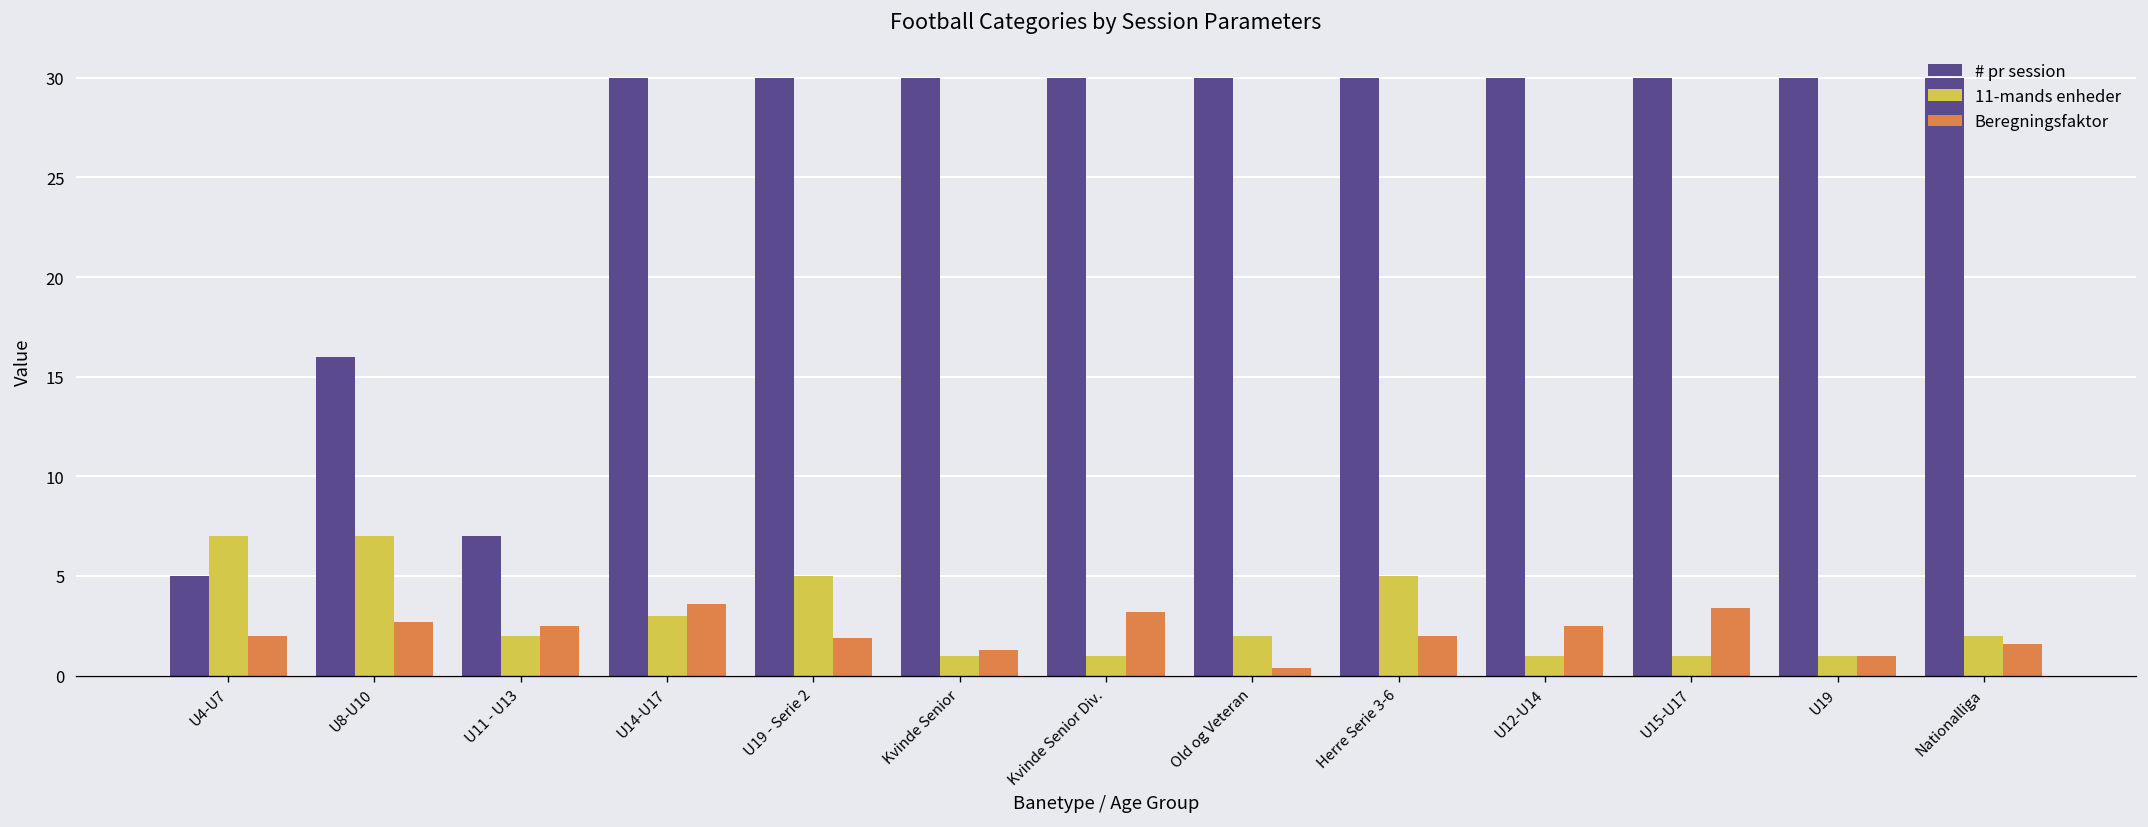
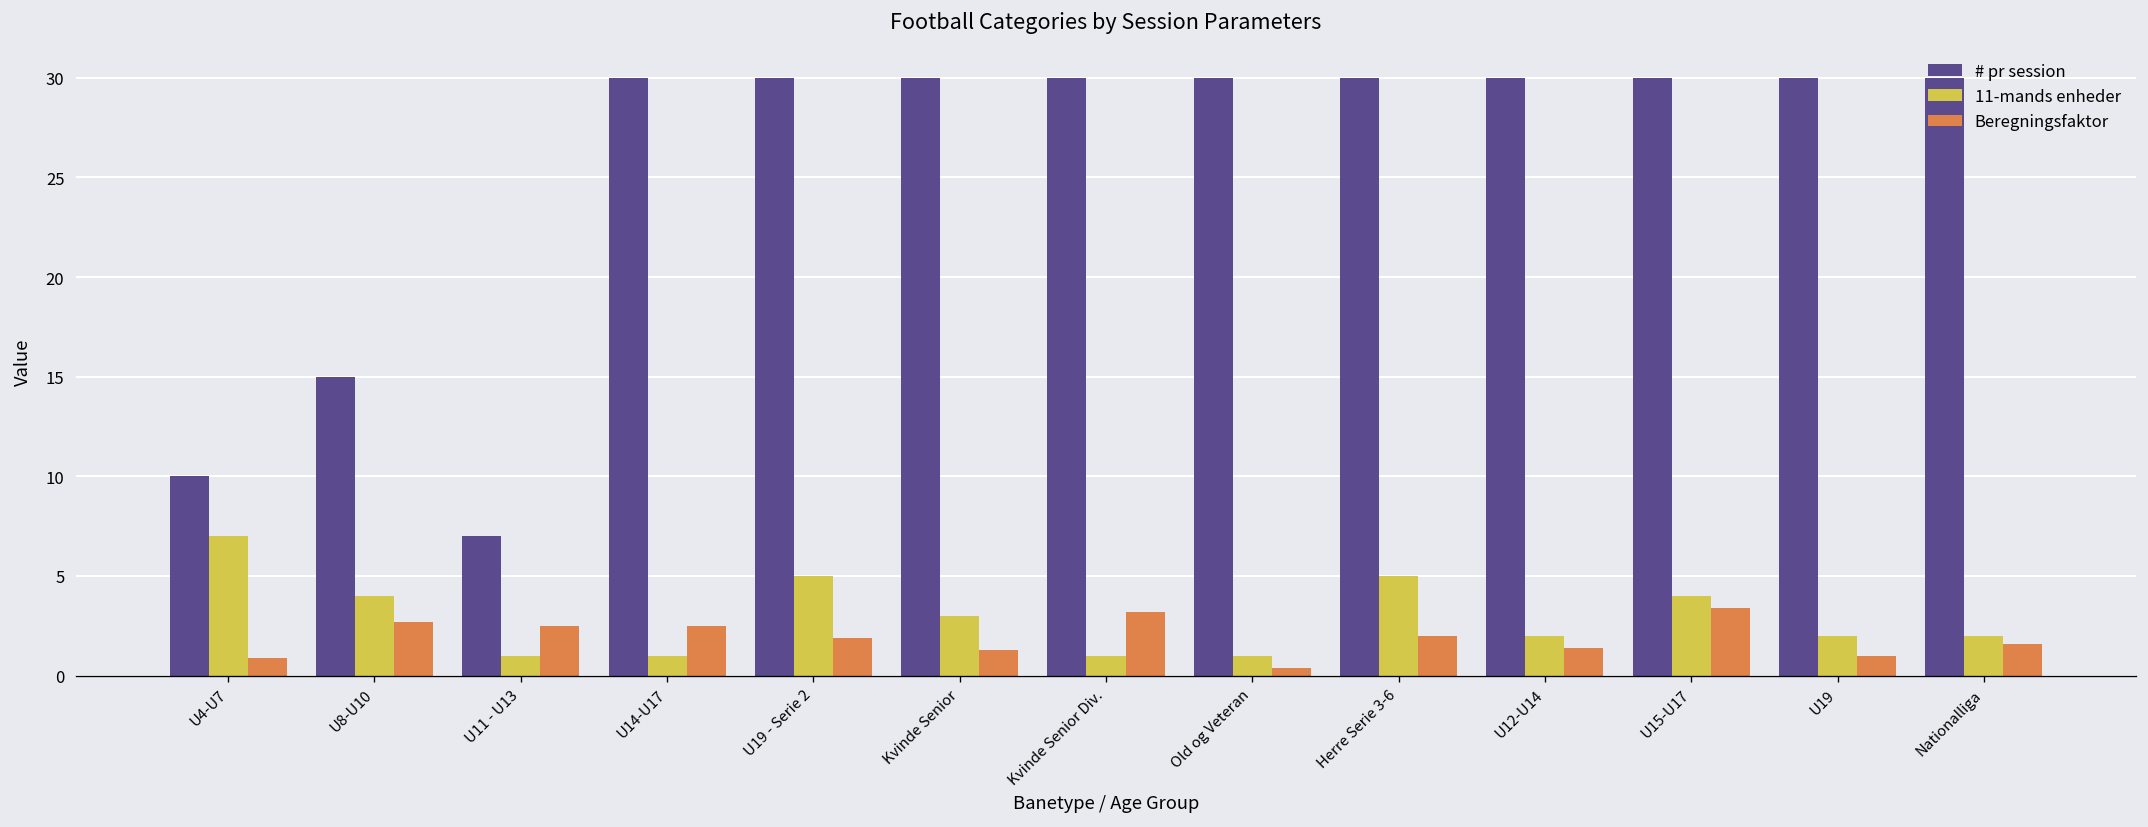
  {
    "# pr session": {
-     "U4-U7": 5,
-     "U8-U10": 16,
+     "U4-U7": 10,
+     "U8-U10": 15,
      "U11 - U13": 7,
      "U14-U17": 30,
      "U19 - Serie 2": 30,
      "Kvinde Senior": 30,
      "Kvinde Senior Div.": 30,
      "Old og Veteran": 30,
      "Herre Serie 3-6": 30,
      "U12-U14": 30,
      "U15-U17": 30,
      "U19": 30,
      "Nationalliga": 30
    },
    "11-mands enheder": {
      "U4-U7": 7,
-     "U8-U10": 7,
-     "U11 - U13": 2,
-     "U14-U17": 3,
+     "U8-U10": 4,
+     "U11 - U13": 1,
+     "U14-U17": 1,
      "U19 - Serie 2": 5,
-     "Kvinde Senior": 1,
+     "Kvinde Senior": 3,
      "Kvinde Senior Div.": 1,
-     "Old og Veteran": 2,
+     "Old og Veteran": 1,
      "Herre Serie 3-6": 5,
-     "U12-U14": 1,
-     "U15-U17": 1,
-     "U19": 1,
+     "U12-U14": 2,
+     "U15-U17": 4,
+     "U19": 2,
      "Nationalliga": 2
    },
    "Beregningsfaktor": {
-     "U4-U7": 2.0,
+     "U4-U7": 0.9,
      "U8-U10": 2.7,
      "U11 - U13": 2.5,
-     "U14-U17": 3.6,
+     "U14-U17": 2.5,
      "U19 - Serie 2": 1.9,
      "Kvinde Senior": 1.3,
      "Kvinde Senior Div.": 3.2,
      "Old og Veteran": 0.4,
      "Herre Serie 3-6": 2.0,
-     "U12-U14": 2.5,
+     "U12-U14": 1.4,
      "U15-U17": 3.4,
      "U19": 1.0,
      "Nationalliga": 1.6
    }
  }
